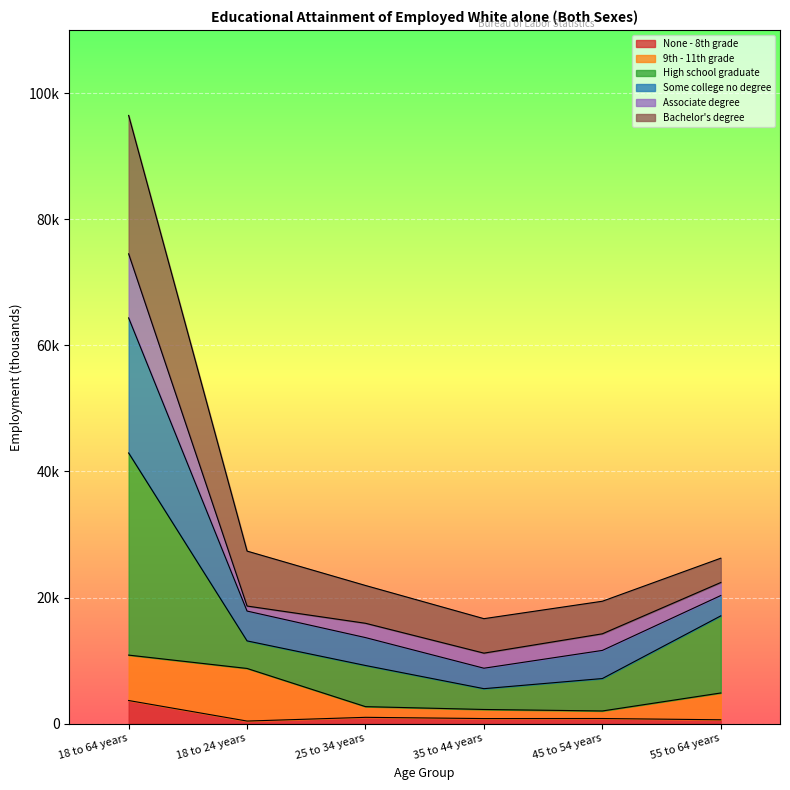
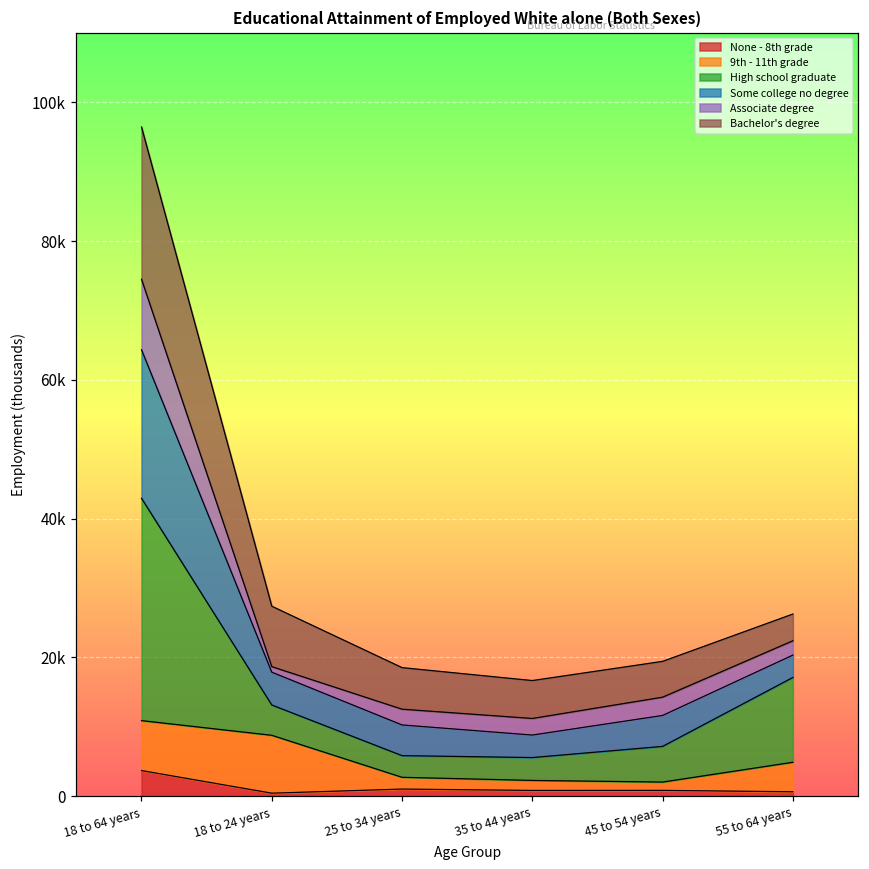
  {
    "None - 8th grade": {
      "18 to 64 years": 4000,
      "18 to 24 years": 0,
      "25 to 34 years": 1000,
      "35 to 44 years": 1000,
      "45 to 54 years": 1000,
      "55 to 64 years": 1000
    },
    "9th - 11th grade": {
      "18 to 64 years": 7000,
      "18 to 24 years": 8000,
      "25 to 34 years": 2000,
      "35 to 44 years": 1000,
      "45 to 54 years": 1000,
      "55 to 64 years": 4000
    },
    "High school graduate": {
      "18 to 64 years": 32000,
      "18 to 24 years": 4000,
-     "25 to 34 years": 7000,
+     "25 to 34 years": 3000,
      "35 to 44 years": 3000,
      "45 to 54 years": 5000,
      "55 to 64 years": 12000
    },
    "Some college no degree": {
      "18 to 64 years": 21000,
      "18 to 24 years": 5000,
      "25 to 34 years": 4000,
      "35 to 44 years": 3000,
      "45 to 54 years": 4000,
      "55 to 64 years": 3000
    },
    "Associate degree": {
      "18 to 64 years": 10000,
      "18 to 24 years": 1000,
      "25 to 34 years": 2000,
      "35 to 44 years": 2000,
      "45 to 54 years": 3000,
      "55 to 64 years": 2000
    },
    "Bachelor's degree": {
      "18 to 64 years": 22000,
      "18 to 24 years": 9000,
      "25 to 34 years": 6000,
      "35 to 44 years": 5000,
      "45 to 54 years": 5000,
      "55 to 64 years": 4000
    }
  }
